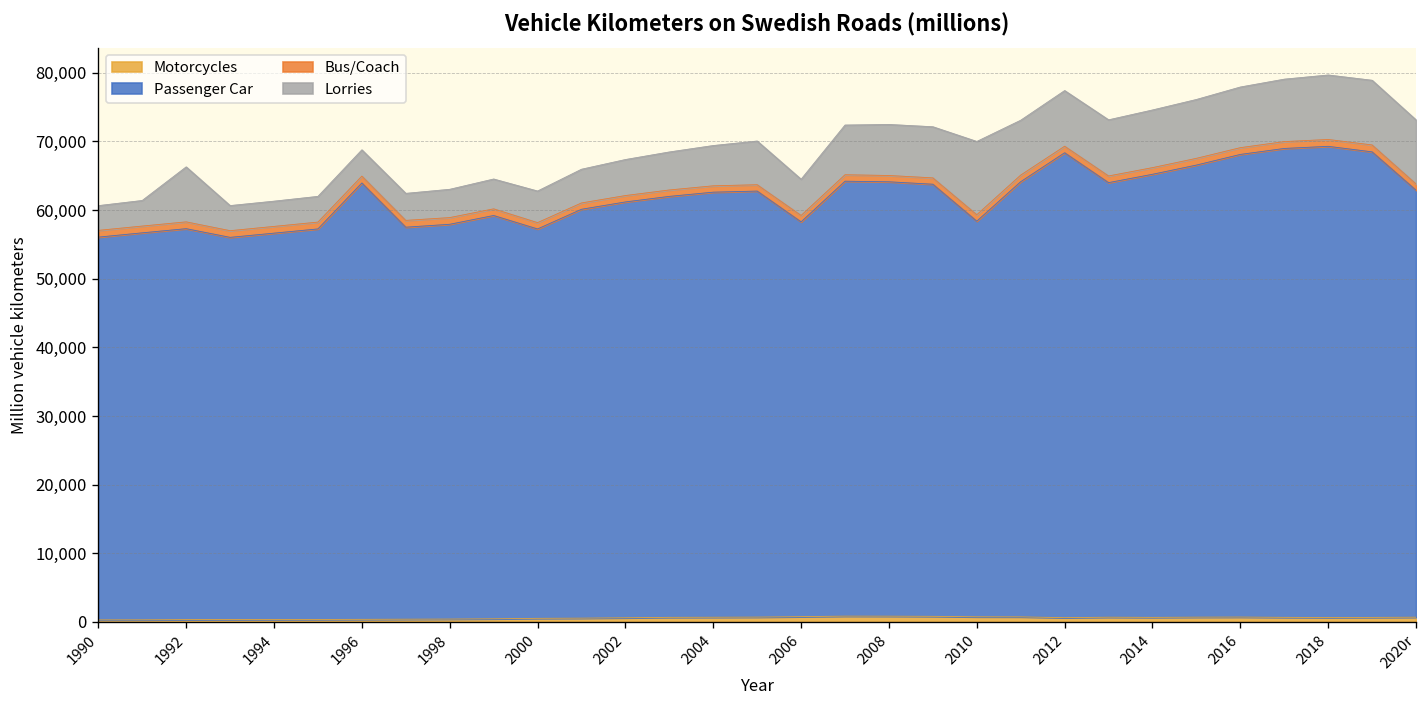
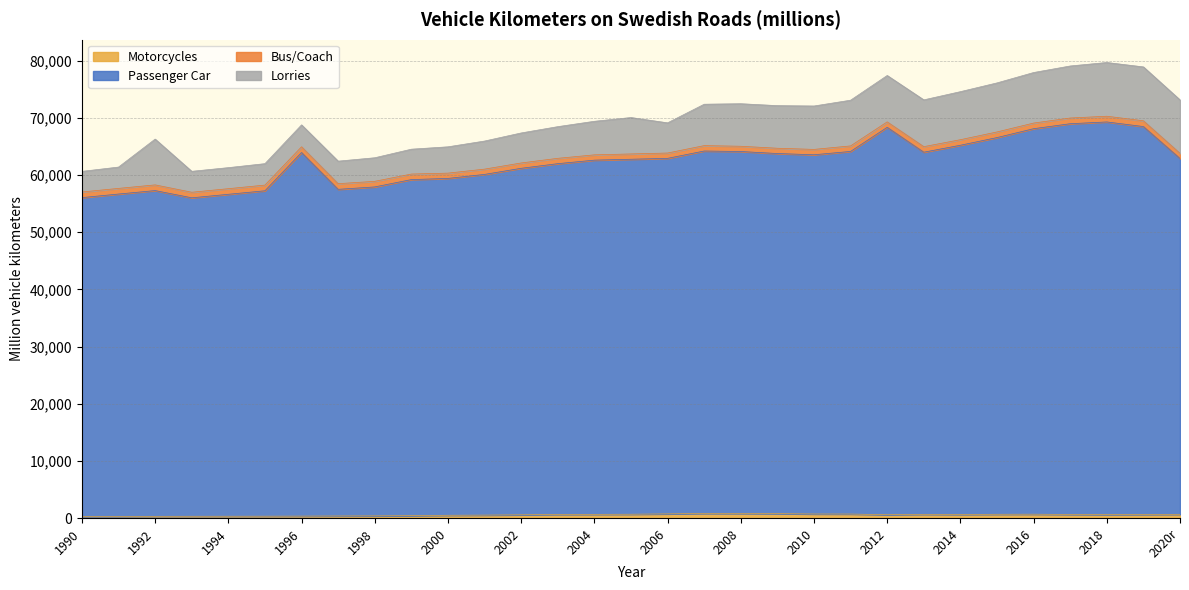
  {
    "Passenger Car": {
      "1990": "56,000",
      "1992": "57,000",
      "1994": "56,000",
      "1996": "64,000",
      "1998": "58,000",
-     "2000": "57,000",
+     "2000": "59,000",
      "2002": "61,000",
      "2004": "62,000",
-     "2006": "58,000",
+     "2006": "62,000",
      "2008": "63,000",
-     "2010": "58,000",
+     "2010": "63,000",
      "2012": "68,000",
      "2014": "65,000",
      "2016": "67,000",
      "2018": "69,000",
      "2020r": "62,000"
    },
    "Lorries": {
      "1990": "4,000",
      "1992": "8,000",
      "1994": "4,000",
      "1996": "4,000",
      "1998": "4,000",
      "2000": "5,000",
      "2002": "5,000",
      "2004": "6,000",
      "2006": "5,000",
      "2008": "7,000",
-     "2010": "11,000",
+     "2010": "8,000",
      "2012": "8,000",
      "2014": "8,000",
      "2016": "9,000",
      "2018": "9,000",
      "2020r": "9,000"
    }
  }
